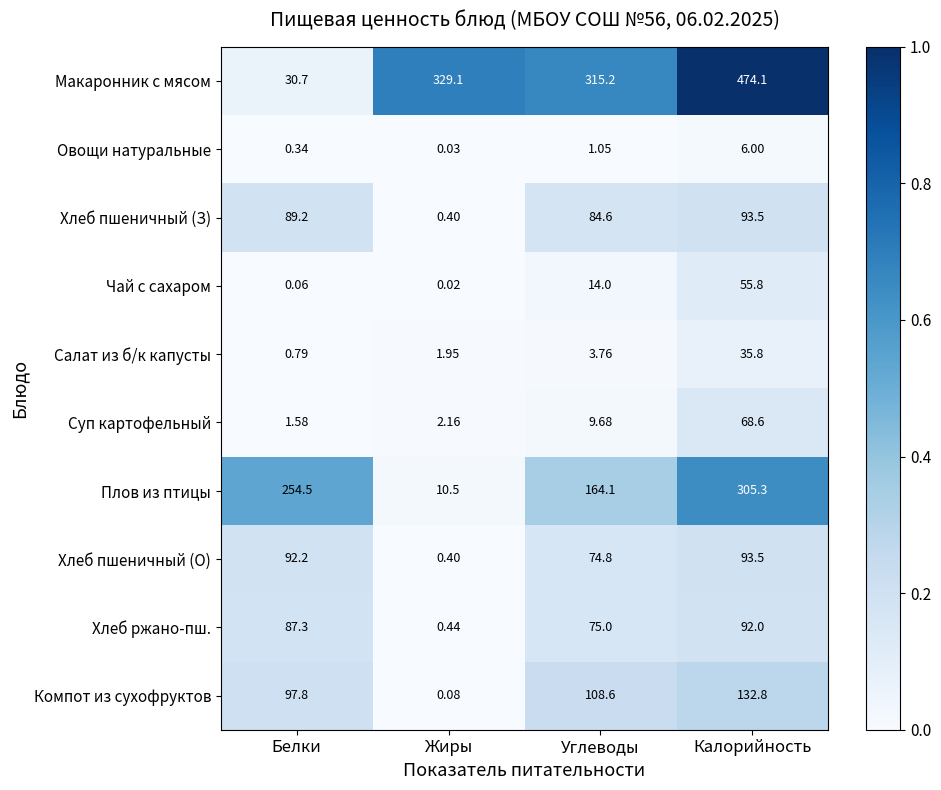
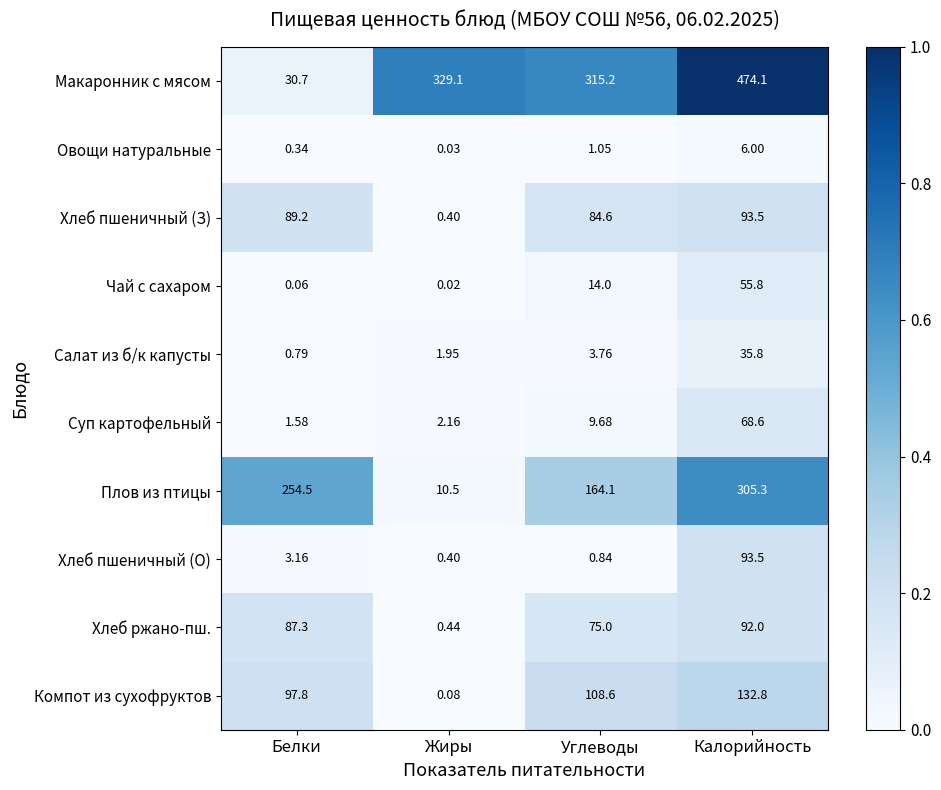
  {
    "Макаронник с мясом": {
      "Белки": 30.7,
      "Жиры": 329.1,
      "Углеводы": 315.2,
      "Калорийность": 474.1
    },
    "Овощи натуральные": {
      "Белки": 0.34,
      "Жиры": 0.03,
      "Углеводы": 1.05,
      "Калорийность": 6.00
    },
    "Хлеб пшеничный (З)": {
      "Белки": 89.2,
      "Жиры": 0.40,
      "Углеводы": 84.6,
      "Калорийность": 93.5
    },
    "Чай с сахаром": {
      "Белки": 0.06,
      "Жиры": 0.02,
      "Углеводы": 14.0,
      "Калорийность": 55.8
    },
    "Салат из б/к капусты": {
      "Белки": 0.79,
      "Жиры": 1.95,
      "Углеводы": 3.76,
      "Калорийность": 35.8
    },
    "Суп картофельный": {
      "Белки": 1.58,
      "Жиры": 2.16,
      "Углеводы": 9.68,
      "Калорийность": 68.6
    },
    "Плов из птицы": {
      "Белки": 254.5,
      "Жиры": 10.5,
      "Углеводы": 164.1,
      "Калорийность": 305.3
    },
    "Хлеб пшеничный (О)": {
-     "Белки": 92.2,
+     "Белки": 3.16,
      "Жиры": 0.40,
-     "Углеводы": 74.8,
+     "Углеводы": 0.84,
      "Калорийность": 93.5
    },
    "Хлеб ржано-пш.": {
      "Белки": 87.3,
      "Жиры": 0.44,
      "Углеводы": 75.0,
      "Калорийность": 92.0
    },
    "Компот из сухофруктов": {
      "Белки": 97.8,
      "Жиры": 0.08,
      "Углеводы": 108.6,
      "Калорийность": 132.8
    }
  }
